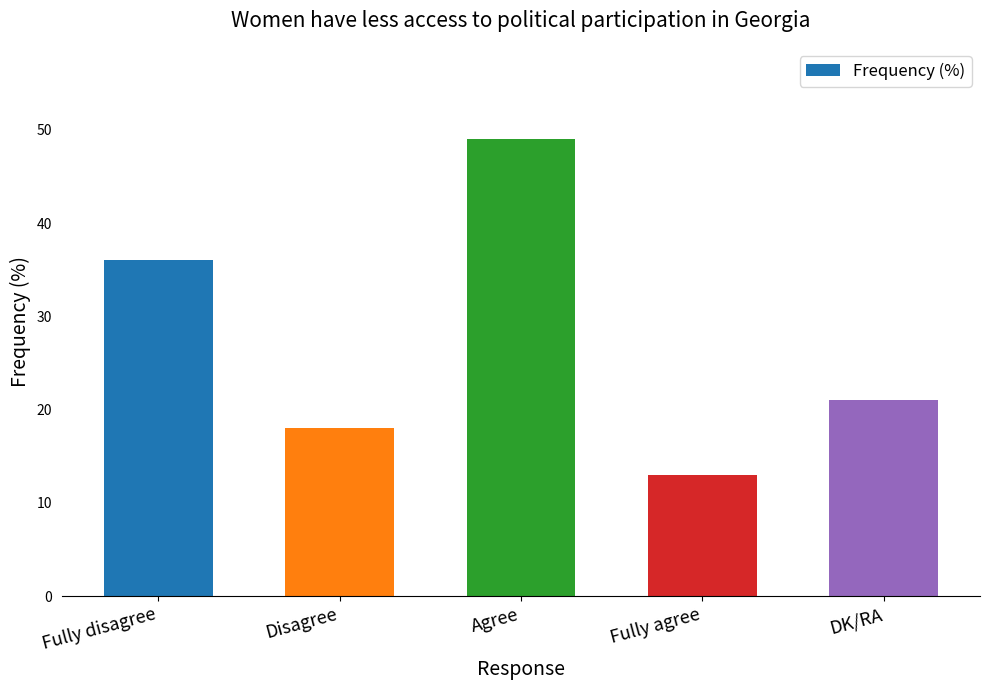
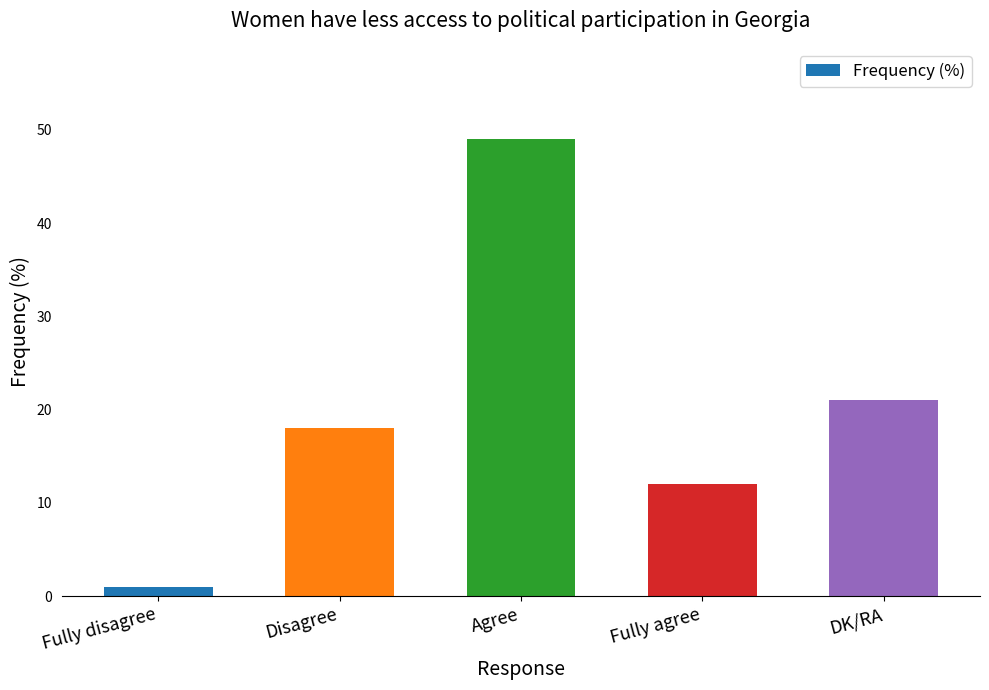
  {
-   "Fully disagree": 36,
+   "Fully disagree": 1,
    "Disagree": 18,
    "Agree": 49,
-   "Fully agree": 13,
+   "Fully agree": 12,
    "DK/RA": 21
  }
